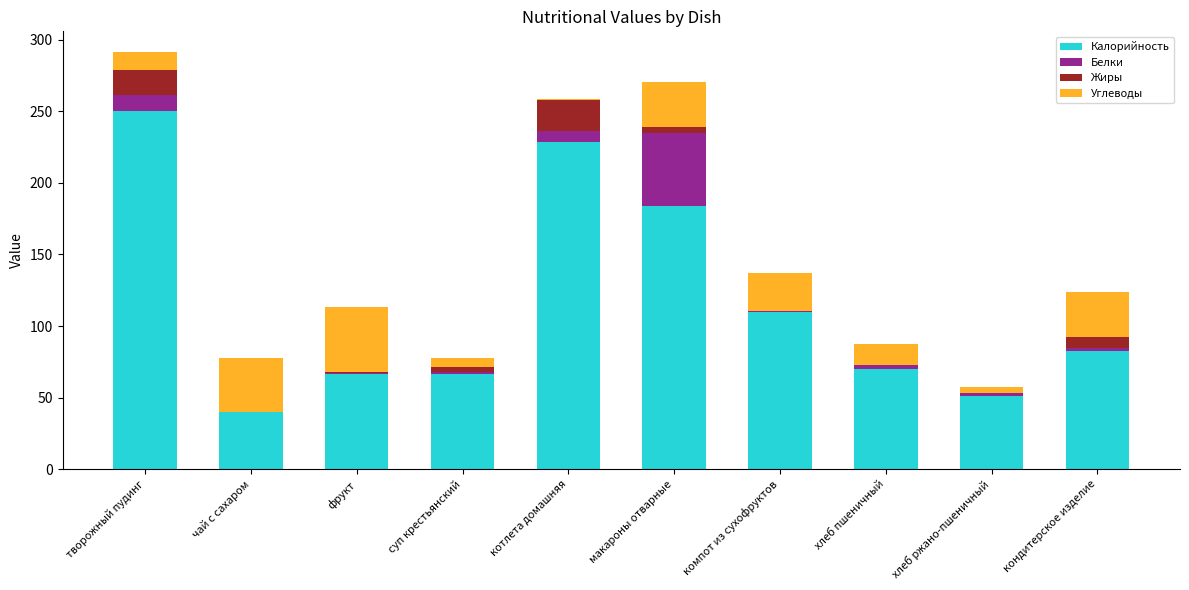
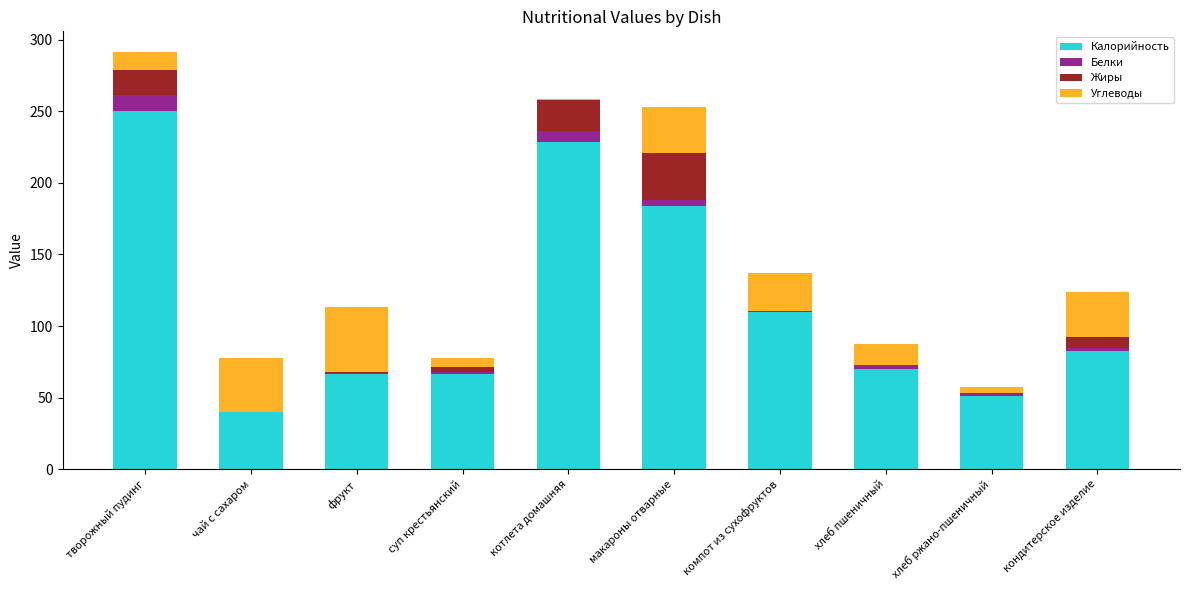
  {
    "Калорийность": {
      "творожный пудинг": 250,
      "чай с сахаром": 40,
      "фрукт": 67,
      "суп крестьянский": 66,
      "котлета домашняя": 228,
      "макароны отварные": 184,
      "компот из сухофруктов": 109,
      "хлеб пшеничный": 70,
      "хлеб ржано-пшеничный": 51,
      "кондитерское изделие": 83
    },
    "Белки": {
      "творожный пудинг": 11,
      "котлета домашняя": 8,
-     "макароны отварные": 51,
+     "макароны отварные": 5,
      "хлеб пшеничный": 2,
      "хлеб ржано-пшеничный": 2,
      "кондитерское изделие": 2
    },
    "Жиры": {
      "творожный пудинг": 17,
      "чай с сахаром": 0,
      "суп крестьянский": 4,
      "котлета домашняя": 22,
-     "макароны отварные": 4,
+     "макароны отварные": 33,
      "компот из сухофруктов": 0,
      "кондитерское изделие": 8
    },
    "Углеводы": {
      "творожный пудинг": 12,
      "чай с сахаром": 38,
      "фрукт": 46,
      "суп крестьянский": 6,
      "макароны отварные": 32,
      "компот из сухофруктов": 26,
      "хлеб пшеничный": 15,
      "хлеб ржано-пшеничный": 4,
      "кондитерское изделие": 31
    }
  }
